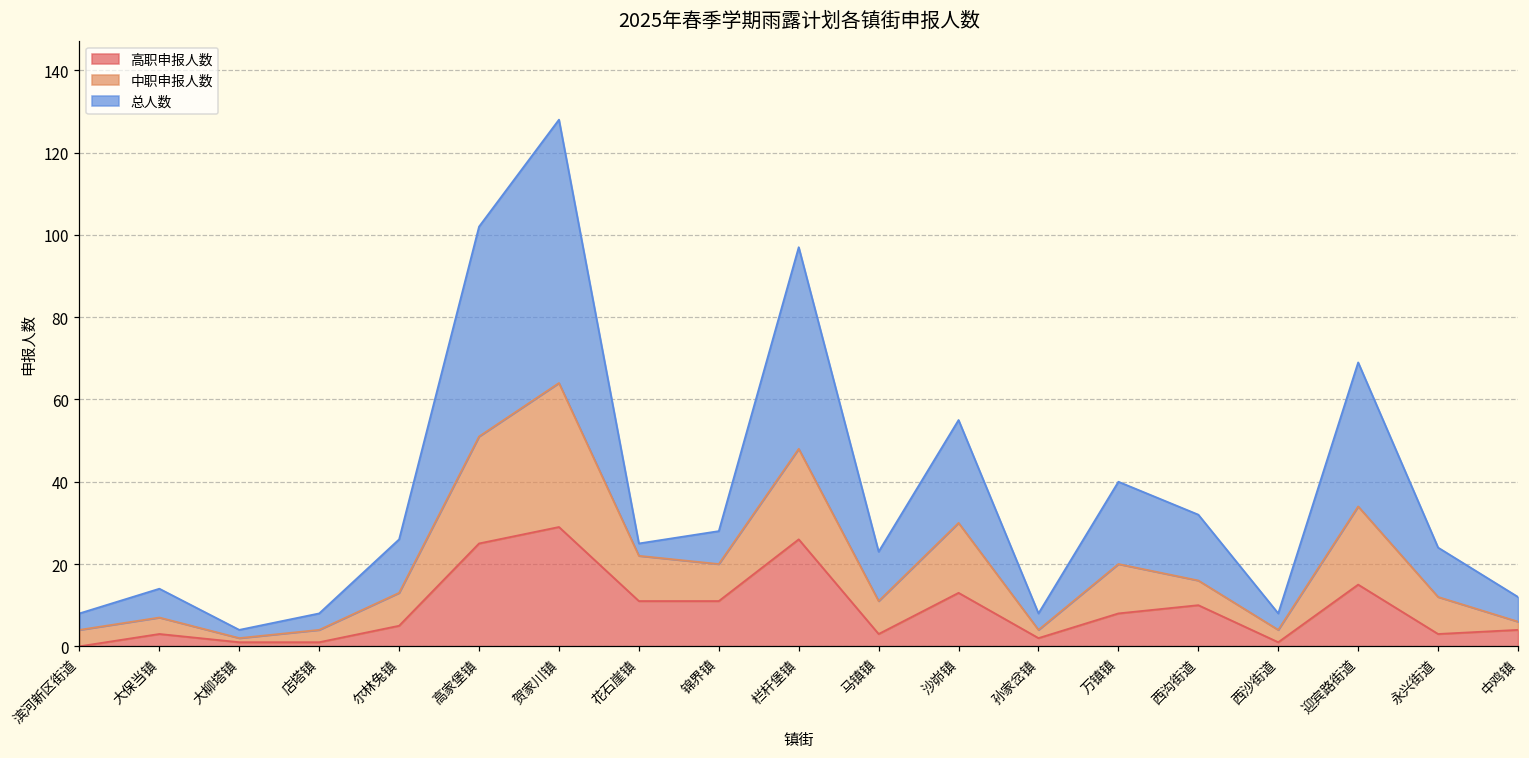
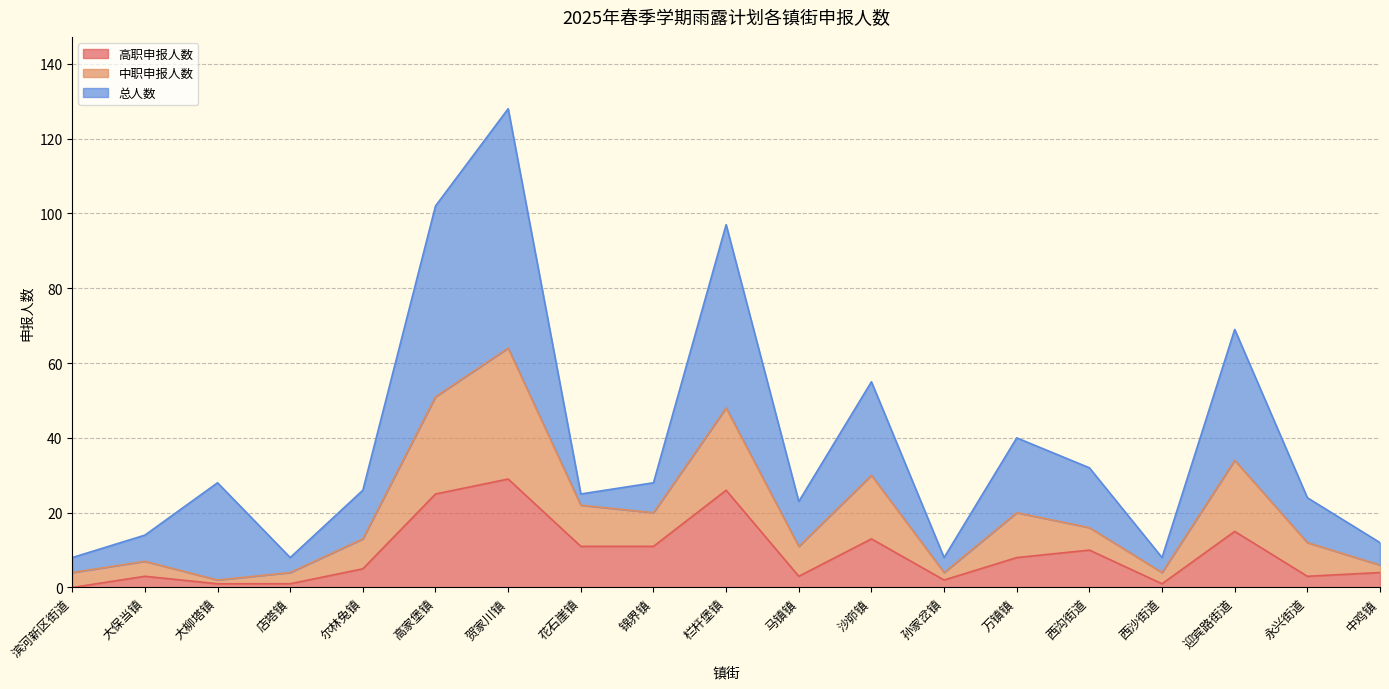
  {
    "总人数": {
      "滨河新区街道": 4,
      "大保当镇": 7,
-     "大柳塔镇": 2,
+     "大柳塔镇": 26,
      "店塔镇": 4,
      "尔林兔镇": 13,
      "高家堡镇": 51,
      "贺家川镇": 64,
      "花石崖镇": 3,
      "锦界镇": 8,
      "栏杆堡镇": 49,
      "马镇镇": 12,
      "沙峁镇": 25,
      "孙家岔镇": 4,
      "万镇镇": 20,
      "西沟街道": 16,
      "西沙街道": 4,
      "迎宾路街道": 35,
      "永兴街道": 12,
      "中鸡镇": 6
    }
  }
